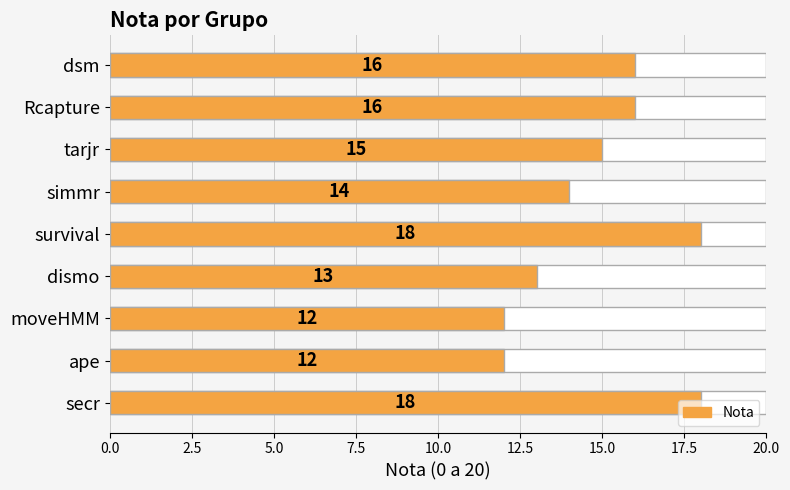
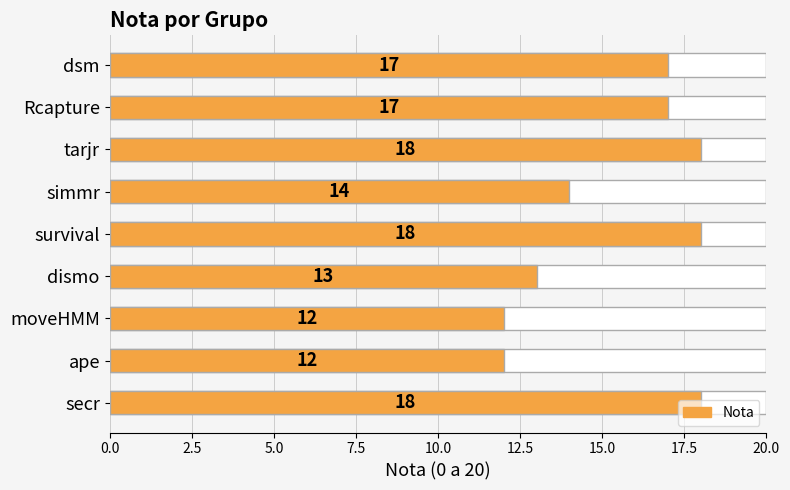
  {
    "Nota": {
-     "dsm": 16,
-     "Rcapture": 16,
-     "tarjr": 15
+     "dsm": 17,
+     "Rcapture": 17,
+     "tarjr": 18
    }
  }
